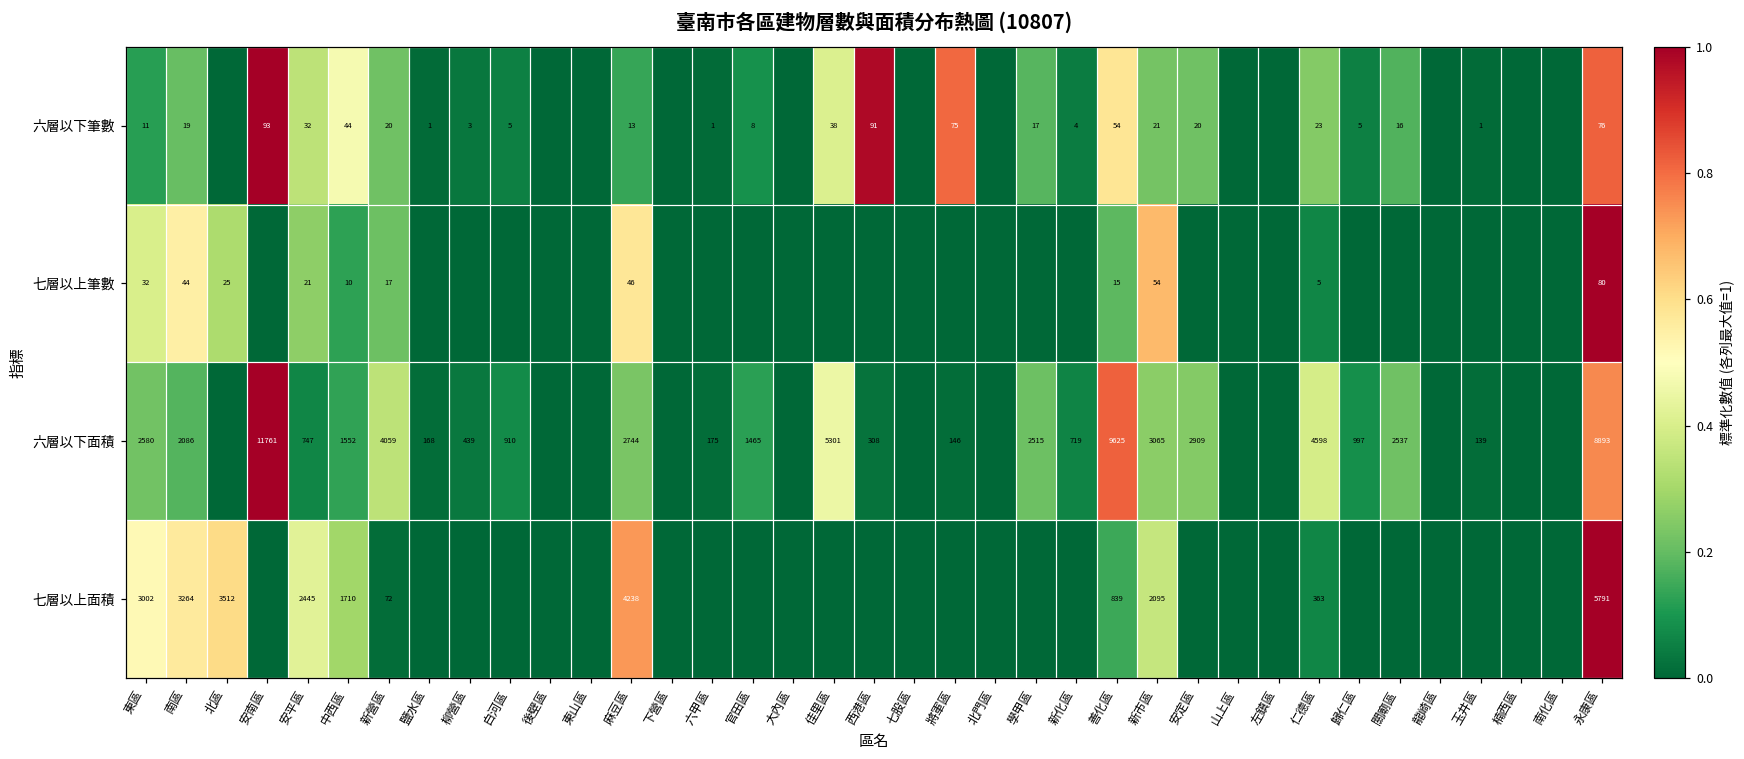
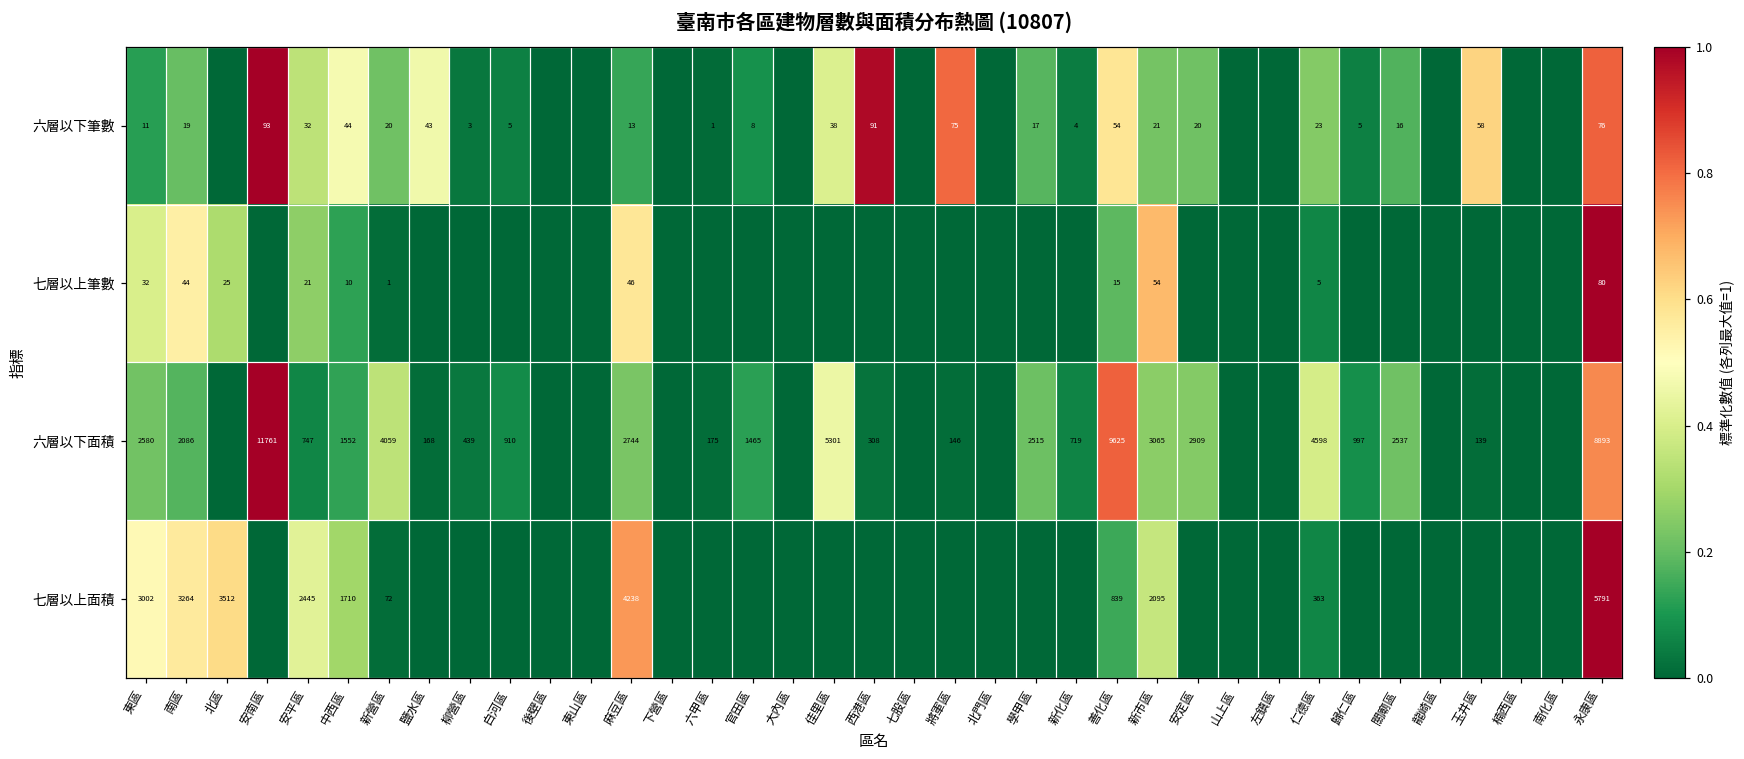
  {
    "六層以下筆數": {
      "東區": 11,
      "南區": 19,
      "安南區": 93,
      "安平區": 32,
      "中西區": 44,
      "新營區": 20,
-     "鹽水區": 1,
+     "鹽水區": 43,
      "柳營區": 3,
      "白河區": 5,
      "麻豆區": 13,
      "六甲區": 1,
      "官田區": 8,
      "佳里區": 38,
      "西港區": 91,
      "將軍區": 75,
      "學甲區": 17,
      "新化區": 4,
      "善化區": 54,
      "新市區": 21,
      "安定區": 20,
      "仁德區": 23,
      "歸仁區": 5,
      "關廟區": 16,
-     "玉井區": 1,
+     "玉井區": 58,
      "永康區": 76
    },
    "七層以上筆數": {
      "東區": 32,
      "南區": 44,
      "北區": 25,
      "安平區": 21,
      "中西區": 10,
-     "新營區": 17,
+     "新營區": 1,
      "麻豆區": 46,
      "善化區": 15,
      "新市區": 54,
      "仁德區": 5,
      "永康區": 80
    },
    "六層以下面積": {
      "東區": 2580,
      "南區": 2086,
      "安南區": 11761,
      "安平區": 747,
      "中西區": 1552,
      "新營區": 4059,
      "鹽水區": 168,
      "柳營區": 439,
      "白河區": 910,
      "麻豆區": 2744,
      "六甲區": 175,
      "官田區": 1465,
      "佳里區": 5301,
      "西港區": 308,
      "將軍區": 146,
      "學甲區": 2515,
      "新化區": 719,
      "善化區": 9625,
      "新市區": 3065,
      "安定區": 2909,
      "仁德區": 4598,
      "歸仁區": 997,
      "關廟區": 2537,
      "玉井區": 139,
      "永康區": 8893
    },
    "七層以上面積": {
      "東區": 3002,
      "南區": 3264,
      "北區": 3512,
      "安平區": 2445,
      "中西區": 1710,
      "新營區": 72,
      "麻豆區": 4238,
      "善化區": 839,
      "新市區": 2095,
      "仁德區": 363,
      "永康區": 5791
    }
  }
